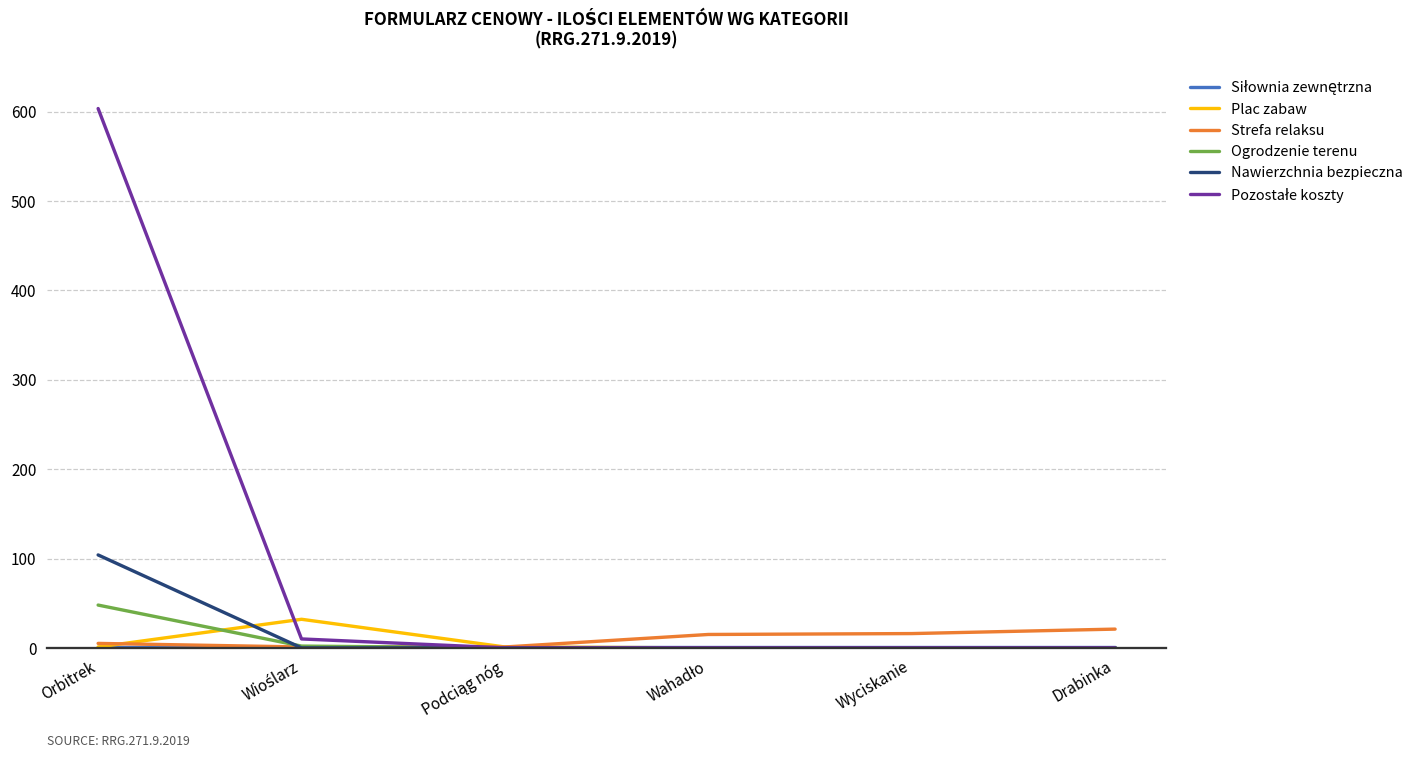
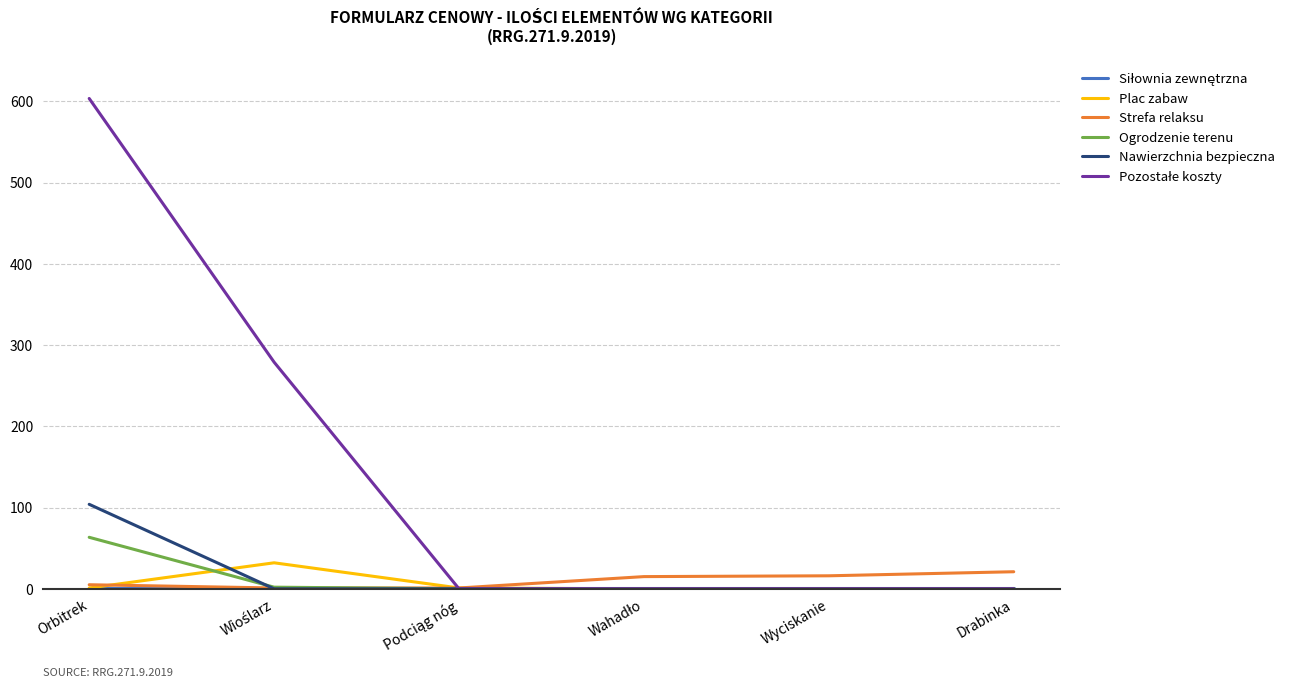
  {
    "Plac zabaw": {
      "Wioślarz": 30
    },
    "Strefa relaksu": {
      "Orbitrek": 10,
      "Wahadło": 20,
      "Wyciskanie": 20,
      "Drabinka": 20
    },
    "Ogrodzenie terenu": {
-     "Orbitrek": 50
+     "Orbitrek": 60
    },
    "Nawierzchnia bezpieczna": {
      "Orbitrek": 100
    },
    "Pozostałe koszty": {
      "Orbitrek": 600,
-     "Wioślarz": 10
+     "Wioślarz": 280
    }
  }
